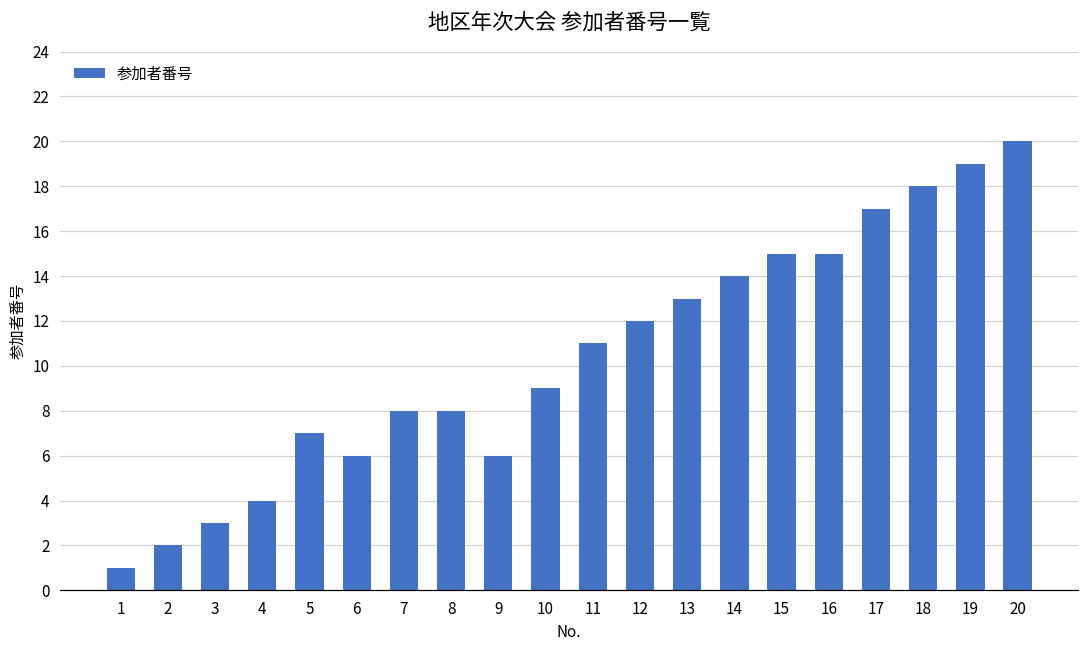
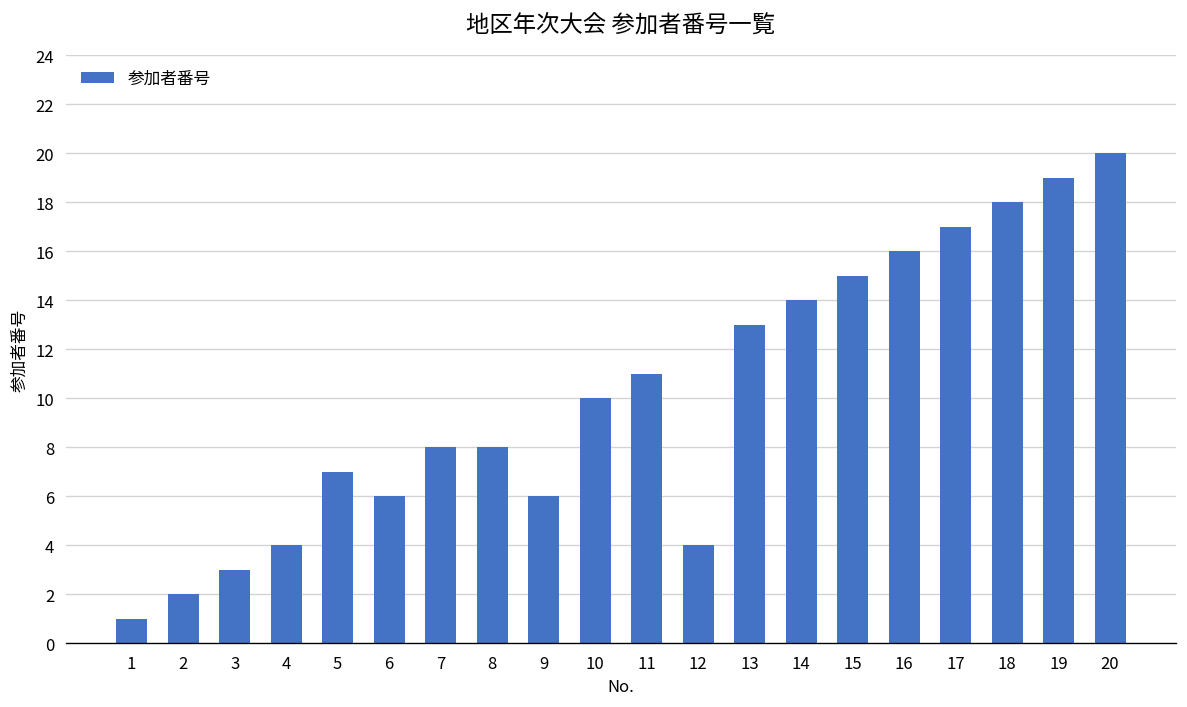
  {
    "1": 1,
    "2": 2,
    "3": 3,
    "4": 4,
    "5": 7,
    "6": 6,
    "7": 8,
    "8": 8,
    "9": 6,
-   "10": 9,
+   "10": 10,
    "11": 11,
-   "12": 12,
+   "12": 4,
    "13": 13,
    "14": 14,
    "15": 15,
-   "16": 15,
+   "16": 16,
    "17": 17,
    "18": 18,
    "19": 19,
    "20": 20
  }
